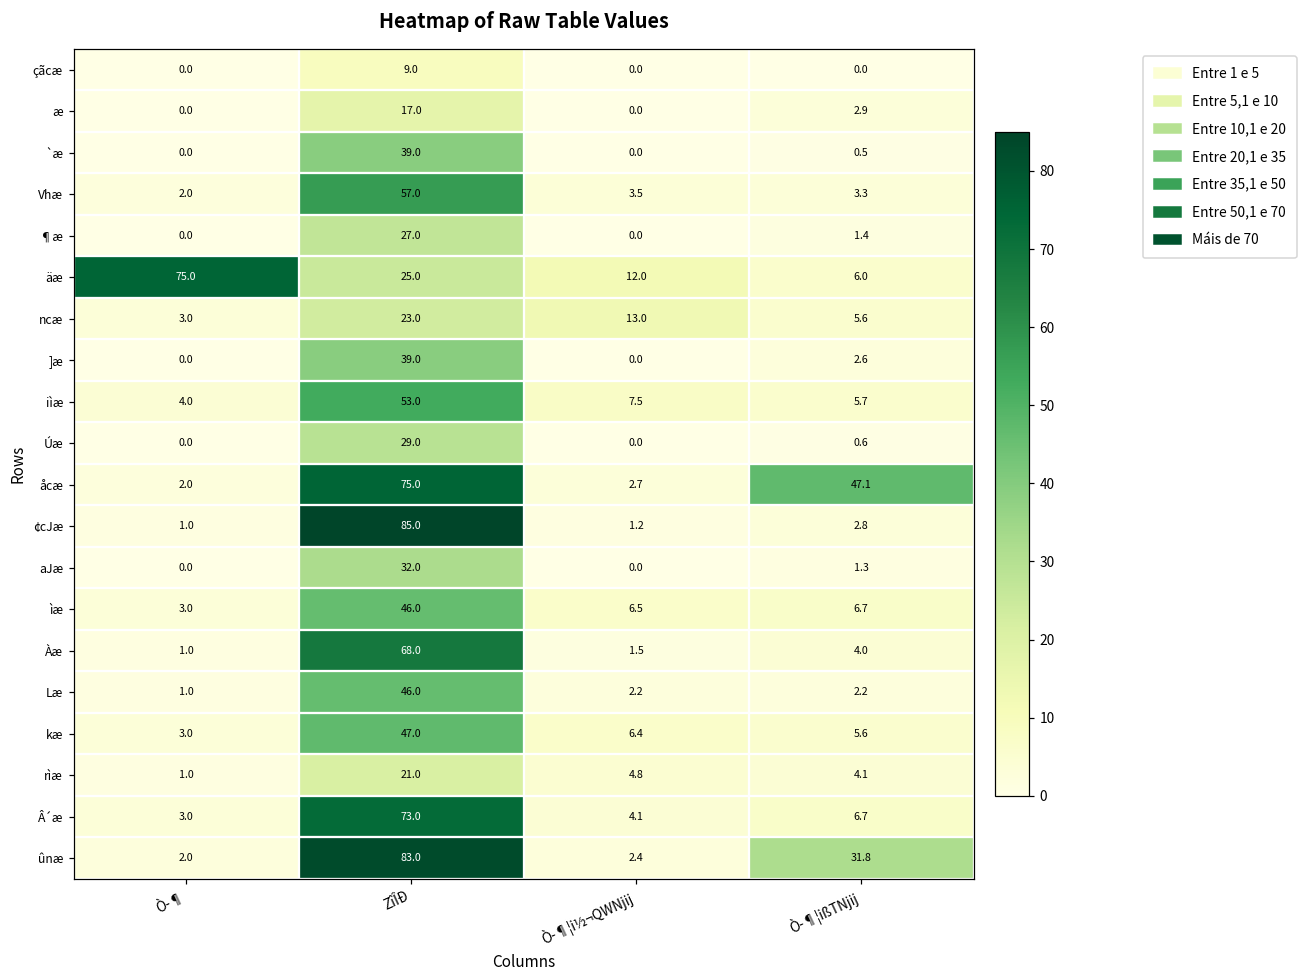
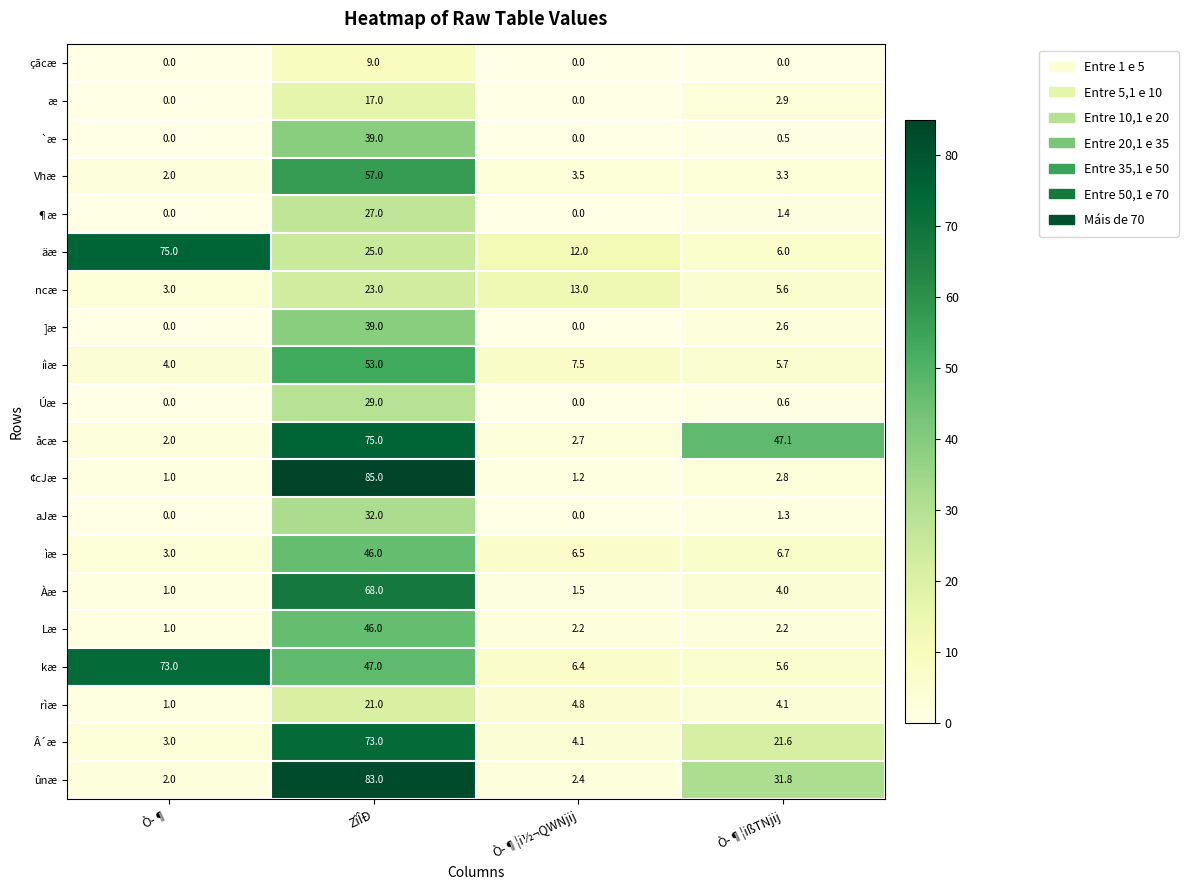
  {
    "çãcæ": {
      "Ò­¶": 0.0,
      "ZîÎÐ": 9.0,
      "Ò­¶¦i½¬QWNjij": 0.0,
      "Ò­¶¦ißTNjij": 0.0
    },
    "æ": {
      "Ò­¶": 0.0,
      "ZîÎÐ": 17.0,
      "Ò­¶¦i½¬QWNjij": 0.0,
      "Ò­¶¦ißTNjij": 2.9
    },
    "`æ": {
      "Ò­¶": 0.0,
      "ZîÎÐ": 39.0,
      "Ò­¶¦i½¬QWNjij": 0.0,
      "Ò­¶¦ißTNjij": 0.5
    },
    "Vhæ": {
      "Ò­¶": 2.0,
      "ZîÎÐ": 57.0,
      "Ò­¶¦i½¬QWNjij": 3.5,
      "Ò­¶¦ißTNjij": 3.3
    },
    "¶æ": {
      "Ò­¶": 0.0,
      "ZîÎÐ": 27.0,
      "Ò­¶¦i½¬QWNjij": 0.0,
      "Ò­¶¦ißTNjij": 1.4
    },
    "äæ": {
      "Ò­¶": 75.0,
      "ZîÎÐ": 25.0,
      "Ò­¶¦i½¬QWNjij": 12.0,
      "Ò­¶¦ißTNjij": 6.0
    },
    "ncæ": {
      "Ò­¶": 3.0,
      "ZîÎÐ": 23.0,
      "Ò­¶¦i½¬QWNjij": 13.0,
      "Ò­¶¦ißTNjij": 5.6
    },
    "]æ": {
      "Ò­¶": 0.0,
      "ZîÎÐ": 39.0,
      "Ò­¶¦i½¬QWNjij": 0.0,
      "Ò­¶¦ißTNjij": 2.6
    },
    "iìæ": {
      "Ò­¶": 4.0,
      "ZîÎÐ": 53.0,
      "Ò­¶¦i½¬QWNjij": 7.5,
      "Ò­¶¦ißTNjij": 5.7
    },
    "Úæ": {
      "Ò­¶": 0.0,
      "ZîÎÐ": 29.0,
      "Ò­¶¦i½¬QWNjij": 0.0,
      "Ò­¶¦ißTNjij": 0.6
    },
    "åcæ": {
      "Ò­¶": 2.0,
      "ZîÎÐ": 75.0,
      "Ò­¶¦i½¬QWNjij": 2.7,
      "Ò­¶¦ißTNjij": 47.1
    },
    "¢cJæ": {
      "Ò­¶": 1.0,
      "ZîÎÐ": 85.0,
      "Ò­¶¦i½¬QWNjij": 1.2,
      "Ò­¶¦ißTNjij": 2.8
    },
    "aJæ": {
      "Ò­¶": 0.0,
      "ZîÎÐ": 32.0,
      "Ò­¶¦i½¬QWNjij": 0.0,
      "Ò­¶¦ißTNjij": 1.3
    },
    "ìæ": {
      "Ò­¶": 3.0,
      "ZîÎÐ": 46.0,
      "Ò­¶¦i½¬QWNjij": 6.5,
      "Ò­¶¦ißTNjij": 6.7
    },
    "Àæ": {
      "Ò­¶": 1.0,
      "ZîÎÐ": 68.0,
      "Ò­¶¦i½¬QWNjij": 1.5,
      "Ò­¶¦ißTNjij": 4.0
    },
    "Læ": {
      "Ò­¶": 1.0,
      "ZîÎÐ": 46.0,
      "Ò­¶¦i½¬QWNjij": 2.2,
      "Ò­¶¦ißTNjij": 2.2
    },
    "kæ": {
-     "Ò­¶": 3.0,
+     "Ò­¶": 73.0,
      "ZîÎÐ": 47.0,
      "Ò­¶¦i½¬QWNjij": 6.4,
      "Ò­¶¦ißTNjij": 5.6
    },
    "rìæ": {
      "Ò­¶": 1.0,
      "ZîÎÐ": 21.0,
      "Ò­¶¦i½¬QWNjij": 4.8,
      "Ò­¶¦ißTNjij": 4.1
    },
    "Â´æ": {
      "Ò­¶": 3.0,
      "ZîÎÐ": 73.0,
      "Ò­¶¦i½¬QWNjij": 4.1,
-     "Ò­¶¦ißTNjij": 6.7
+     "Ò­¶¦ißTNjij": 21.6
    },
    "ûnæ": {
      "Ò­¶": 2.0,
      "ZîÎÐ": 83.0,
      "Ò­¶¦i½¬QWNjij": 2.4,
      "Ò­¶¦ißTNjij": 31.8
    }
  }
